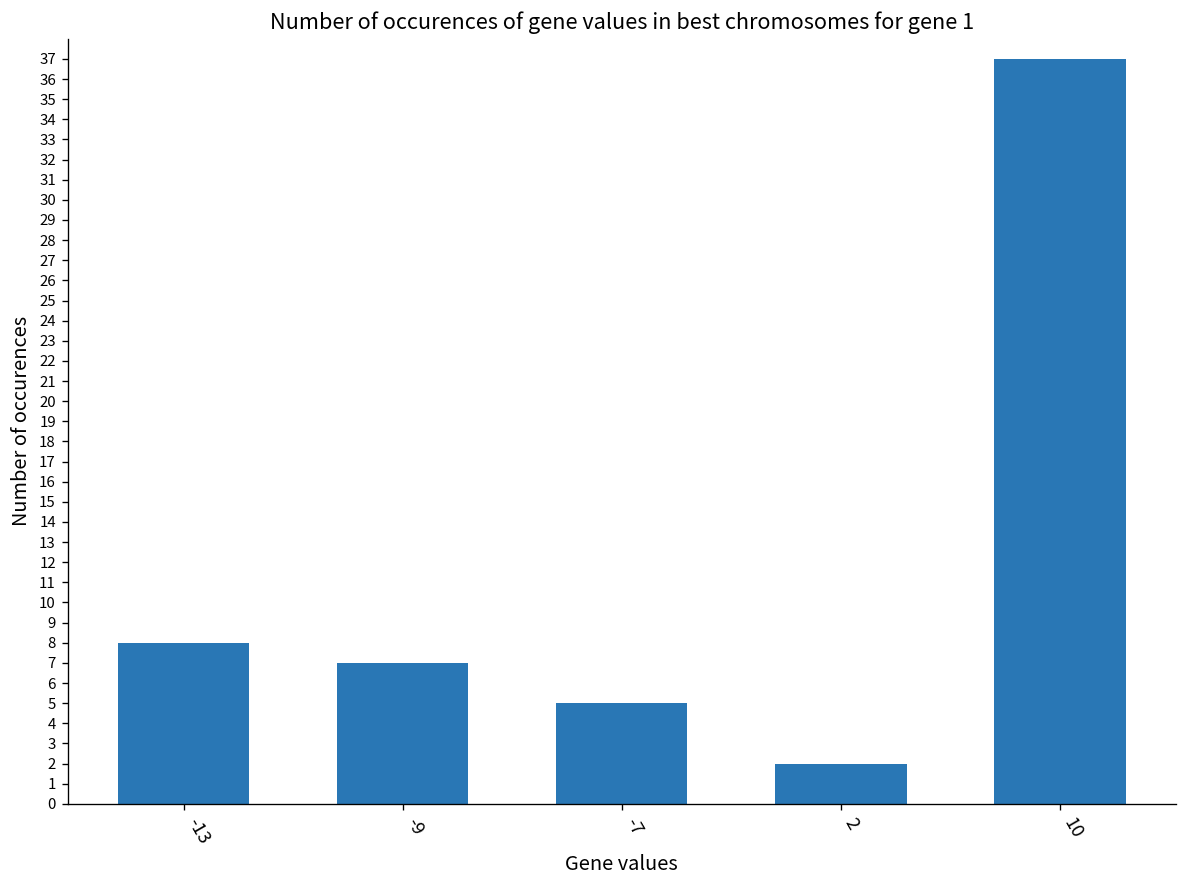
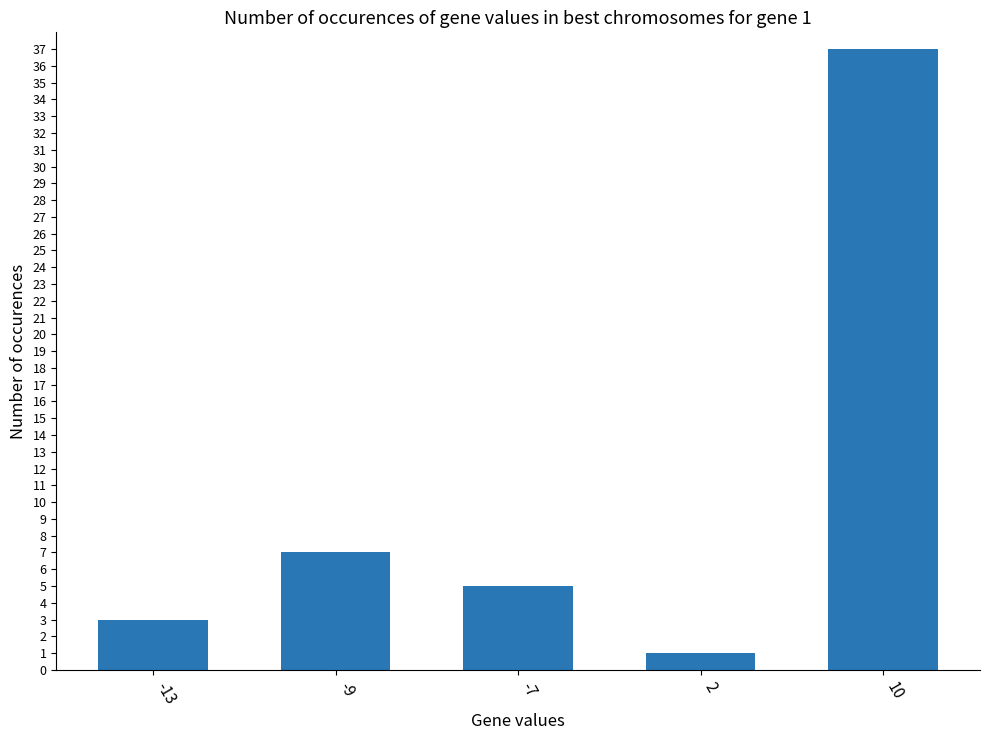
  {
-   "-13": 8,
+   "-13": 3,
    "-9": 7,
    "-7": 5,
-   "2": 2,
+   "2": 1,
    "10": 37
  }
